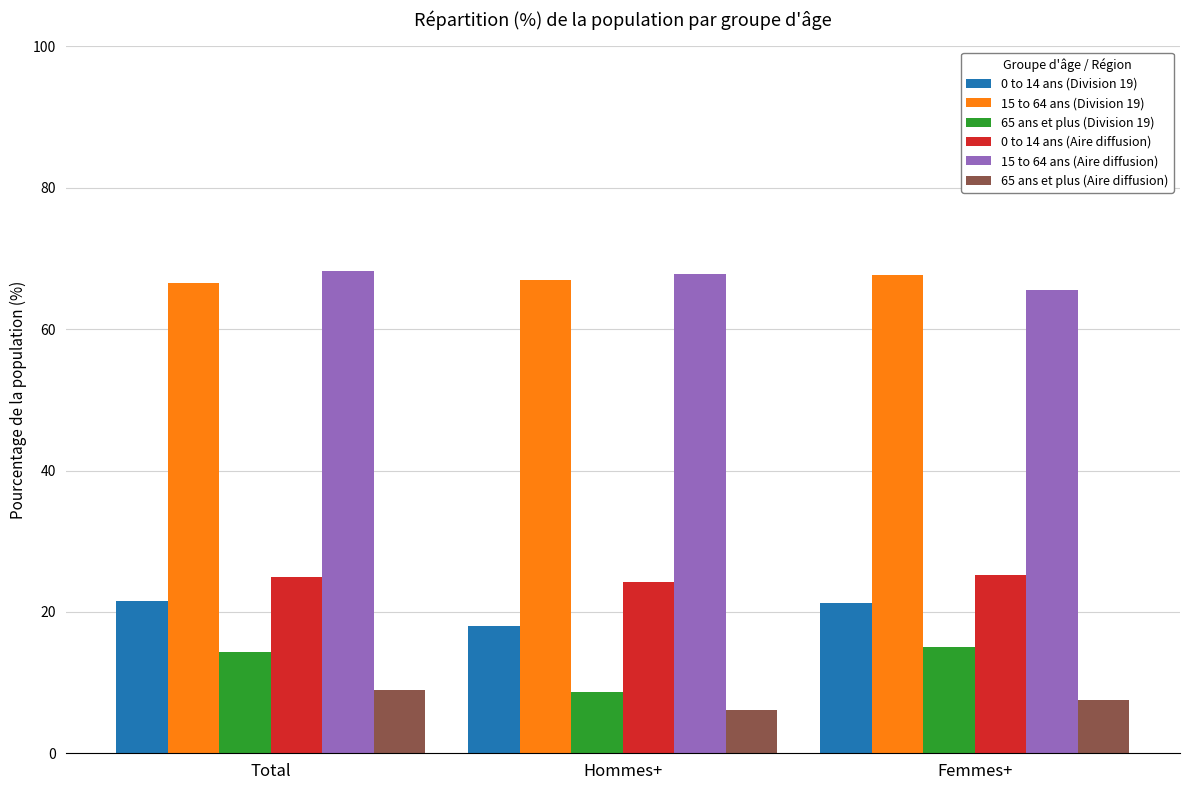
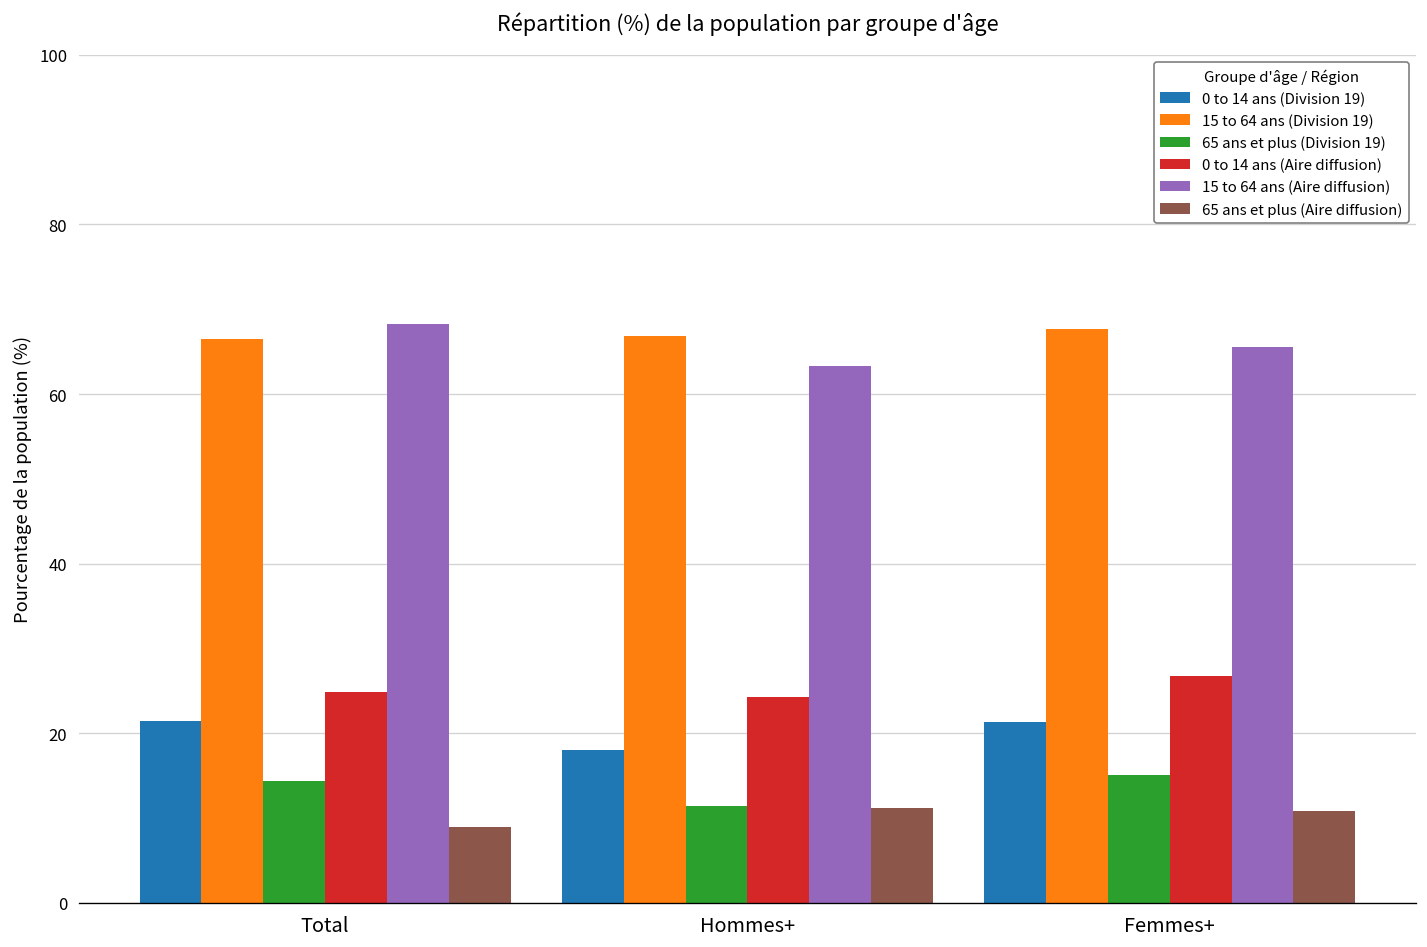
  {
    "0 to 14 ans (Division 19)": {
      "Total": 22,
      "Hommes+": 18,
      "Femmes+": 21
    },
    "15 to 64 ans (Division 19)": {
      "Total": 67,
      "Hommes+": 67,
      "Femmes+": 68
    },
    "65 ans et plus (Division 19)": {
      "Total": 14,
-     "Hommes+": 9,
+     "Hommes+": 11,
      "Femmes+": 15
    },
    "0 to 14 ans (Aire diffusion)": {
      "Total": 25,
      "Hommes+": 24,
-     "Femmes+": 25
+     "Femmes+": 27
    },
    "15 to 64 ans (Aire diffusion)": {
      "Total": 68,
-     "Hommes+": 68,
+     "Hommes+": 63,
      "Femmes+": 66
    },
    "65 ans et plus (Aire diffusion)": {
      "Total": 9,
-     "Hommes+": 6,
-     "Femmes+": 8
+     "Hommes+": 11,
+     "Femmes+": 11
    }
  }
